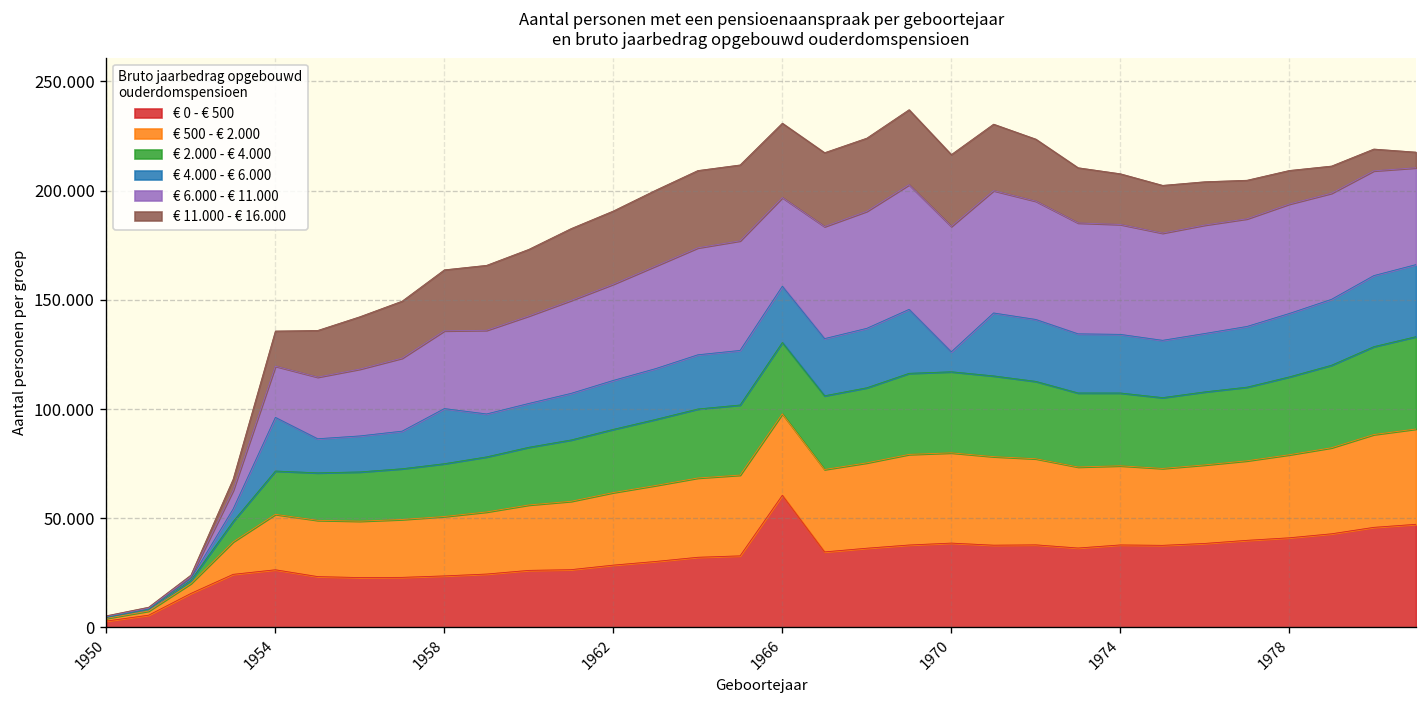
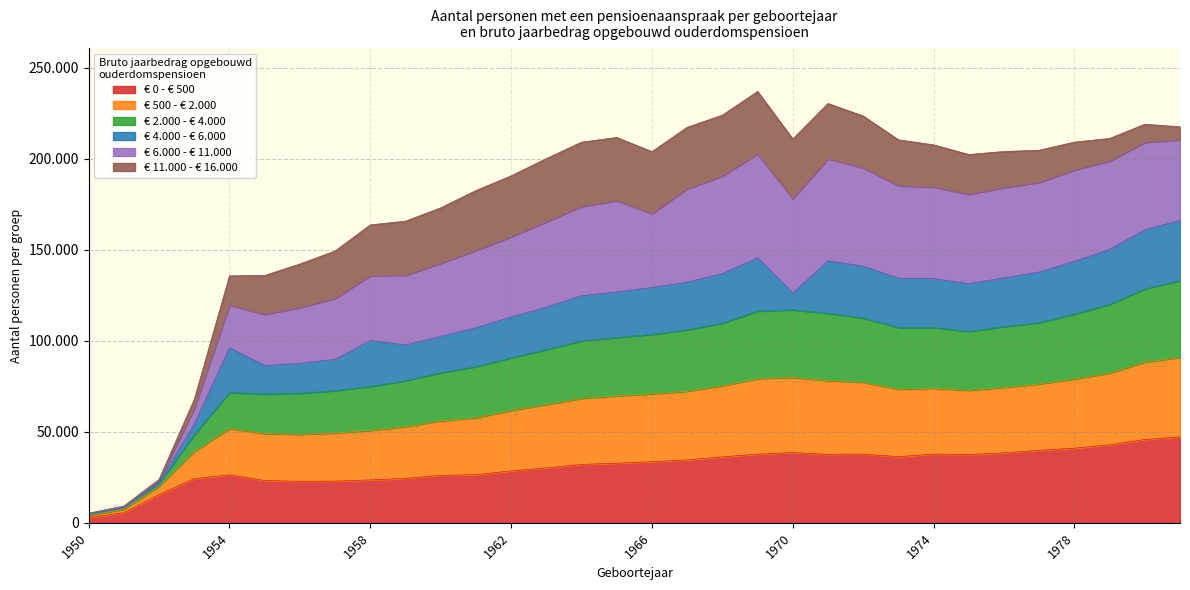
  {
    "€ 0 - € 500": {
      "1954": 26,
      "1958": 24,
      "1962": 29,
-     "1966": 60,
+     "1966": 34,
      "1970": 39,
      "1974": 38,
      "1978": 41
    },
    "€ 500 - € 2.000": {
      "1954": 25,
      "1958": 27,
      "1962": 33,
      "1966": 37,
      "1970": 41,
      "1974": 36,
      "1978": 38
    },
    "€ 2.000 - € 4.000": {
      "1954": 20,
      "1958": 24,
      "1962": 29,
      "1966": 33,
      "1970": 37,
      "1974": 33,
      "1978": 36
    },
    "€ 4.000 - € 6.000": {
      "1954": 25,
      "1958": 25,
      "1962": 22,
      "1966": 26,
      "1970": 9,
      "1974": 27,
      "1978": 29
    },
    "€ 6.000 - € 11.000": {
      "1954": 23,
      "1958": 36,
      "1962": 44,
      "1966": 41,
-     "1970": 57,
+     "1970": 52,
      "1974": 50,
      "1978": 50
    },
    "€ 11.000 - € 16.000": {
      "1954": 16,
      "1958": 28,
      "1962": 34,
      "1966": 34,
      "1970": 33,
      "1974": 23,
      "1978": 15
    }
  }
